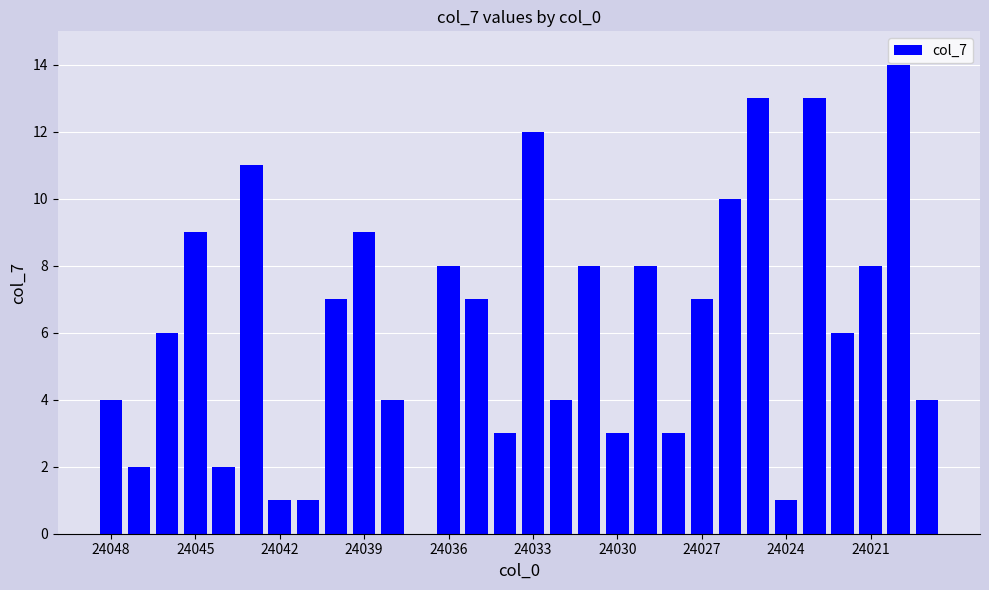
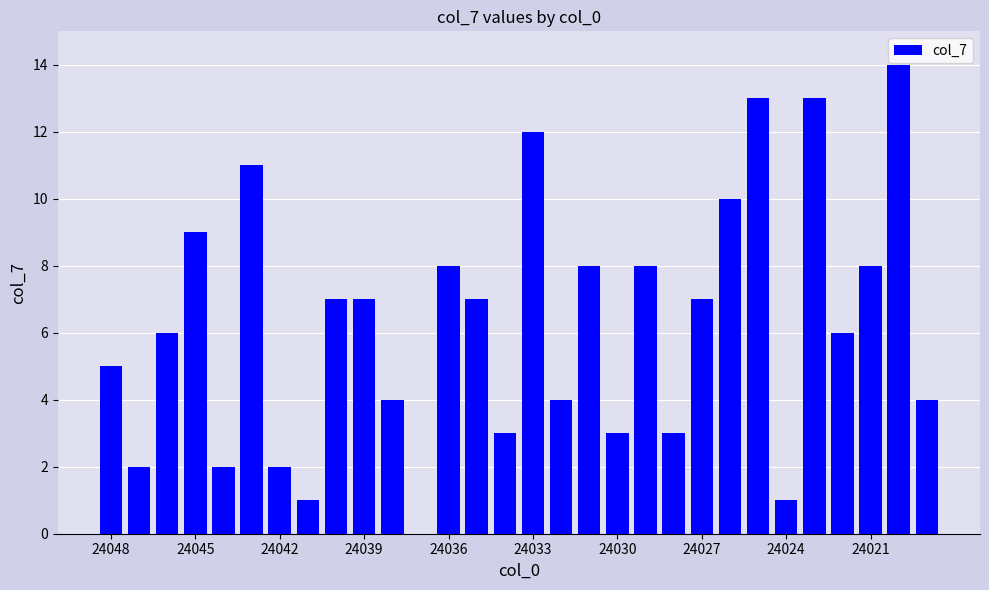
  {
-   "24048": 4,
+   "24048": 5,
    "24045": 9,
-   "24042": 1,
-   "24039": 9,
+   "24042": 2,
+   "24039": 7,
    "24036": 8,
    "24033": 12,
    "24030": 3,
    "24027": 7,
    "24024": 1,
    "24021": 8
  }
